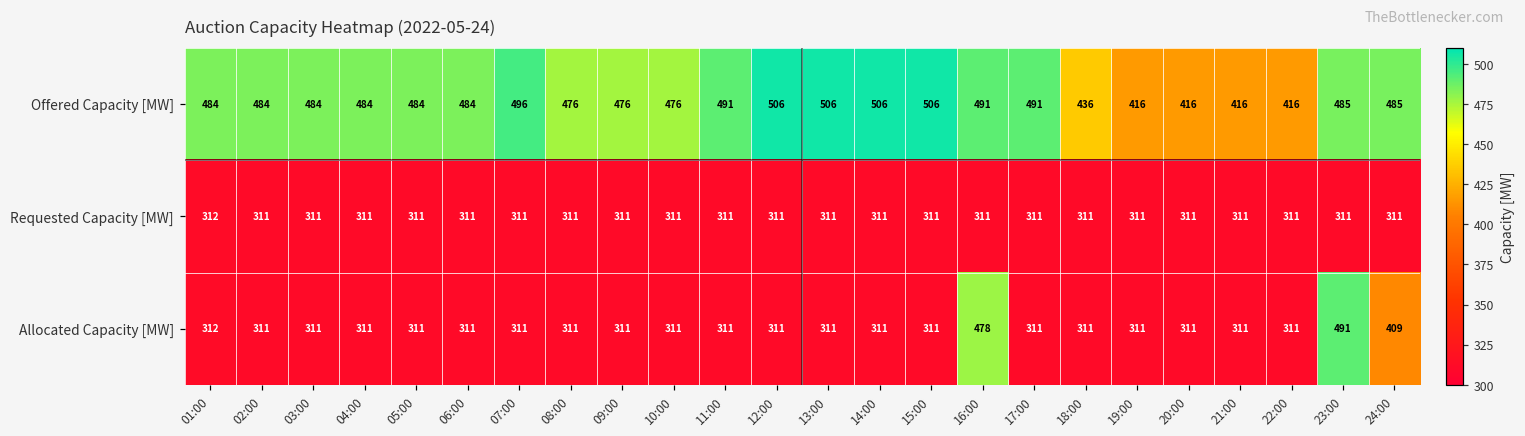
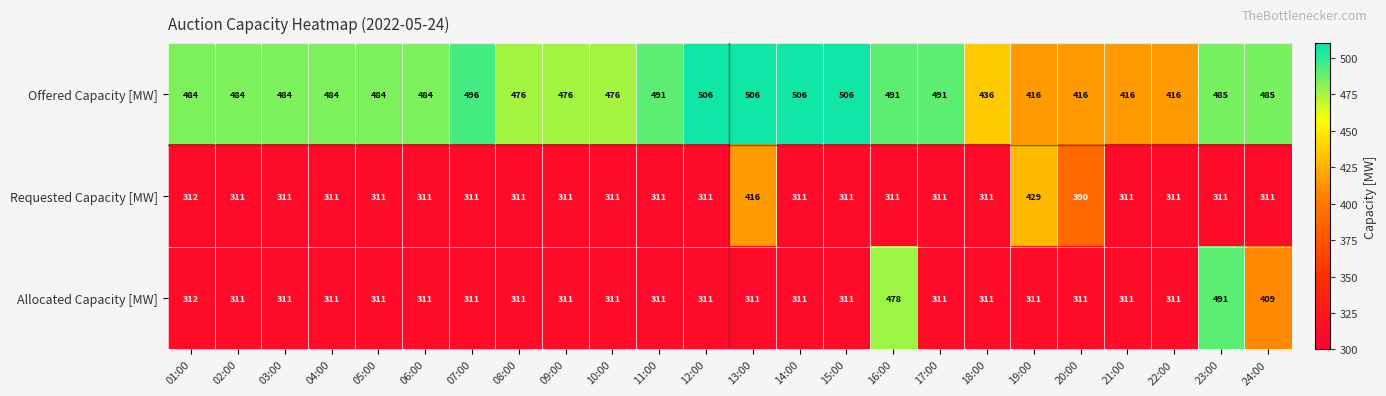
  {
    "Offered Capacity [MW]": {
      "01:00": 484,
      "02:00": 484,
      "03:00": 484,
      "04:00": 484,
      "05:00": 484,
      "06:00": 484,
      "07:00": 496,
      "08:00": 476,
      "09:00": 476,
      "10:00": 476,
      "11:00": 491,
      "12:00": 506,
      "13:00": 506,
      "14:00": 506,
      "15:00": 506,
      "16:00": 491,
      "17:00": 491,
      "18:00": 436,
      "19:00": 416,
      "20:00": 416,
      "21:00": 416,
      "22:00": 416,
      "23:00": 485,
      "24:00": 485
    },
    "Requested Capacity [MW]": {
      "01:00": 312,
      "02:00": 311,
      "03:00": 311,
      "04:00": 311,
      "05:00": 311,
      "06:00": 311,
      "07:00": 311,
      "08:00": 311,
      "09:00": 311,
      "10:00": 311,
      "11:00": 311,
      "12:00": 311,
-     "13:00": 311,
+     "13:00": 416,
      "14:00": 311,
      "15:00": 311,
      "16:00": 311,
      "17:00": 311,
      "18:00": 311,
-     "19:00": 311,
-     "20:00": 311,
+     "19:00": 429,
+     "20:00": 390,
      "21:00": 311,
      "22:00": 311,
      "23:00": 311,
      "24:00": 311
    },
    "Allocated Capacity [MW]": {
      "01:00": 312,
      "02:00": 311,
      "03:00": 311,
      "04:00": 311,
      "05:00": 311,
      "06:00": 311,
      "07:00": 311,
      "08:00": 311,
      "09:00": 311,
      "10:00": 311,
      "11:00": 311,
      "12:00": 311,
      "13:00": 311,
      "14:00": 311,
      "15:00": 311,
      "16:00": 478,
      "17:00": 311,
      "18:00": 311,
      "19:00": 311,
      "20:00": 311,
      "21:00": 311,
      "22:00": 311,
      "23:00": 491,
      "24:00": 409
    }
  }
